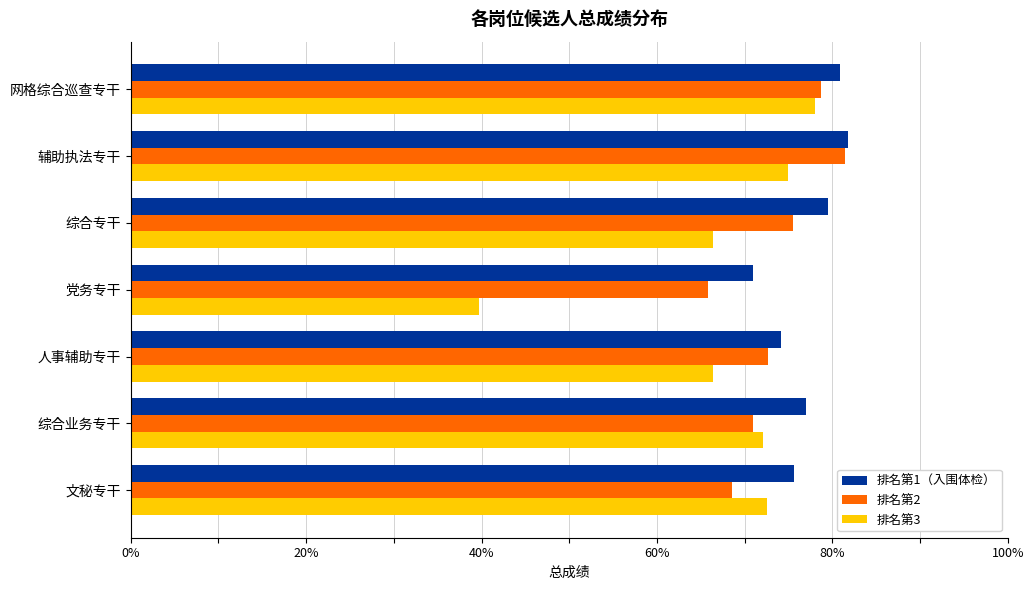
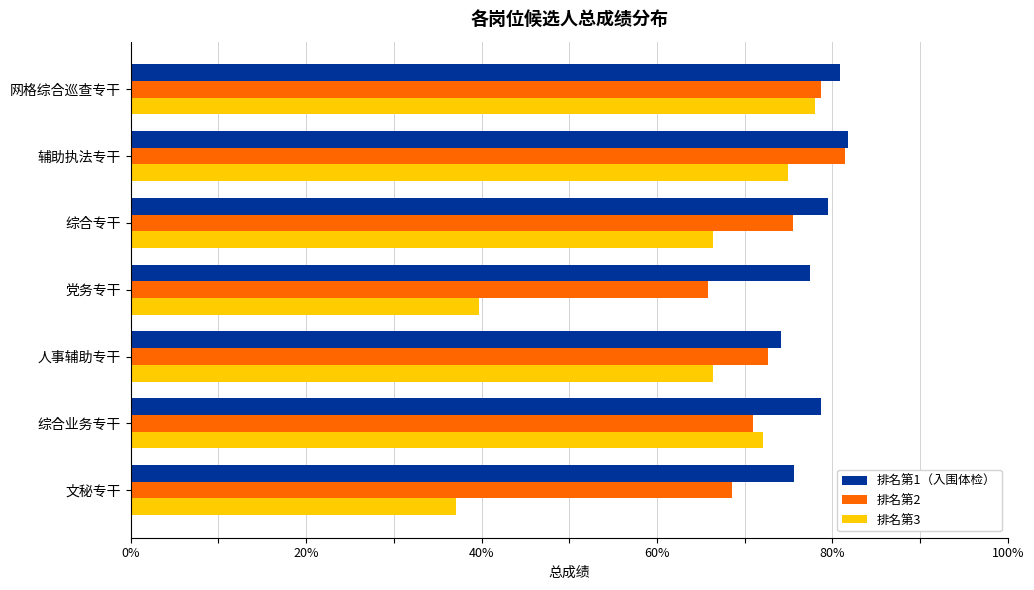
  {
    "排名第1（入围体检）": {
      "网格综合巡查专干": "81%",
      "辅助执法专干": "82%",
      "综合专干": "80%",
-     "党务专干": "71%",
+     "党务专干": "78%",
      "人事辅助专干": "74%",
-     "综合业务专干": "77%",
+     "综合业务专干": "79%",
      "文秘专干": "76%"
    },
    "排名第2": {
      "网格综合巡查专干": "79%",
      "辅助执法专干": "82%",
      "综合专干": "76%",
      "党务专干": "66%",
      "人事辅助专干": "73%",
      "综合业务专干": "71%",
      "文秘专干": "69%"
    },
    "排名第3": {
      "网格综合巡查专干": "78%",
      "辅助执法专干": "75%",
      "综合专干": "66%",
      "党务专干": "40%",
      "人事辅助专干": "66%",
      "综合业务专干": "72%",
-     "文秘专干": "73%"
+     "文秘专干": "37%"
    }
  }
